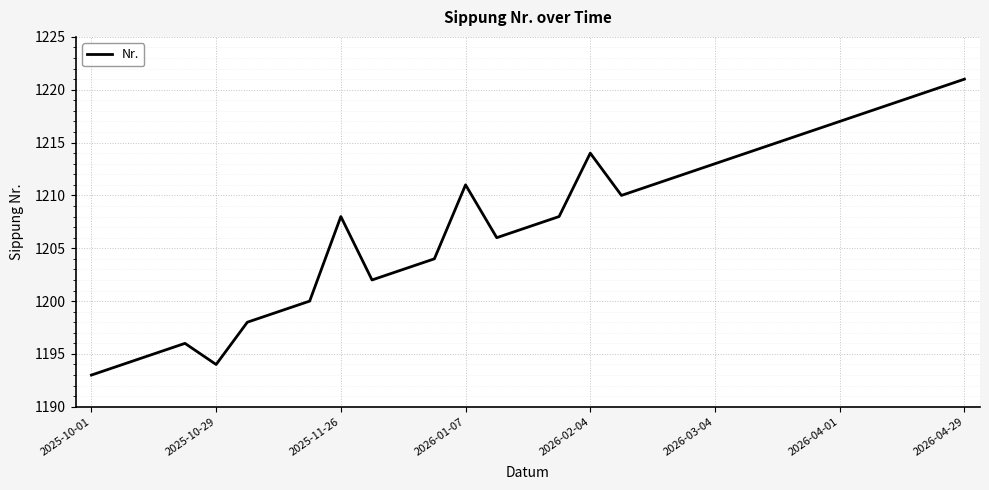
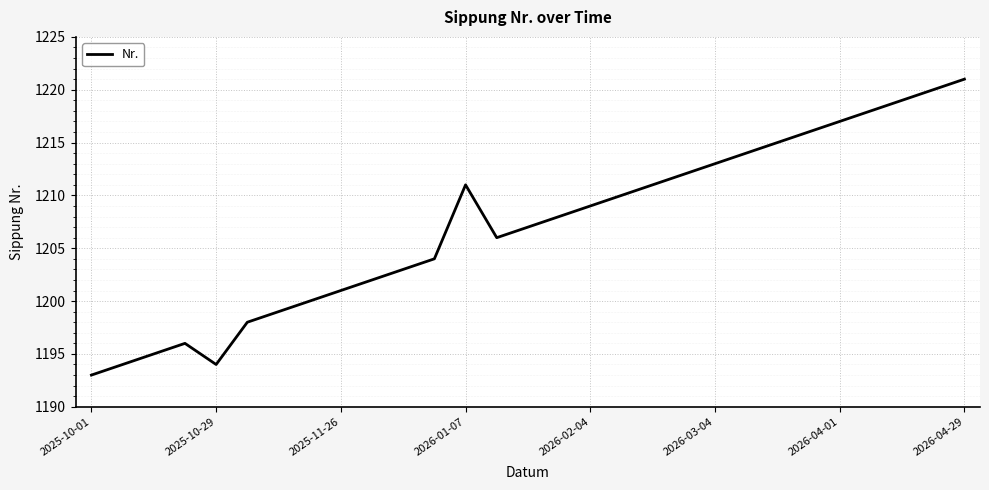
  {
    "2025-10-01": 1193,
    "2025-10-29": 1194,
-   "2025-11-26": 1208,
+   "2025-11-26": 1201,
    "2026-01-07": 1211,
-   "2026-02-04": 1214,
+   "2026-02-04": 1209,
    "2026-03-04": 1213,
    "2026-04-01": 1217,
    "2026-04-29": 1221
  }
